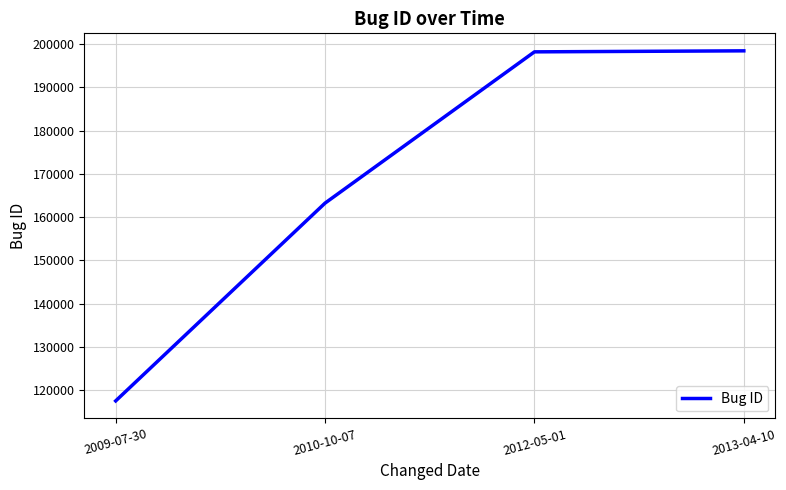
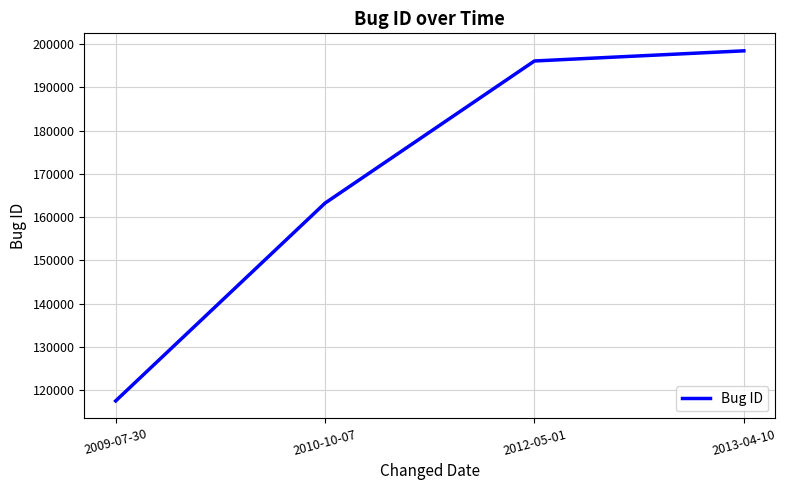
  {
    "2009-07-30": 118000,
    "2010-10-07": 163000,
-   "2012-05-01": 198000,
+   "2012-05-01": 196000,
    "2013-04-10": 198000
  }
